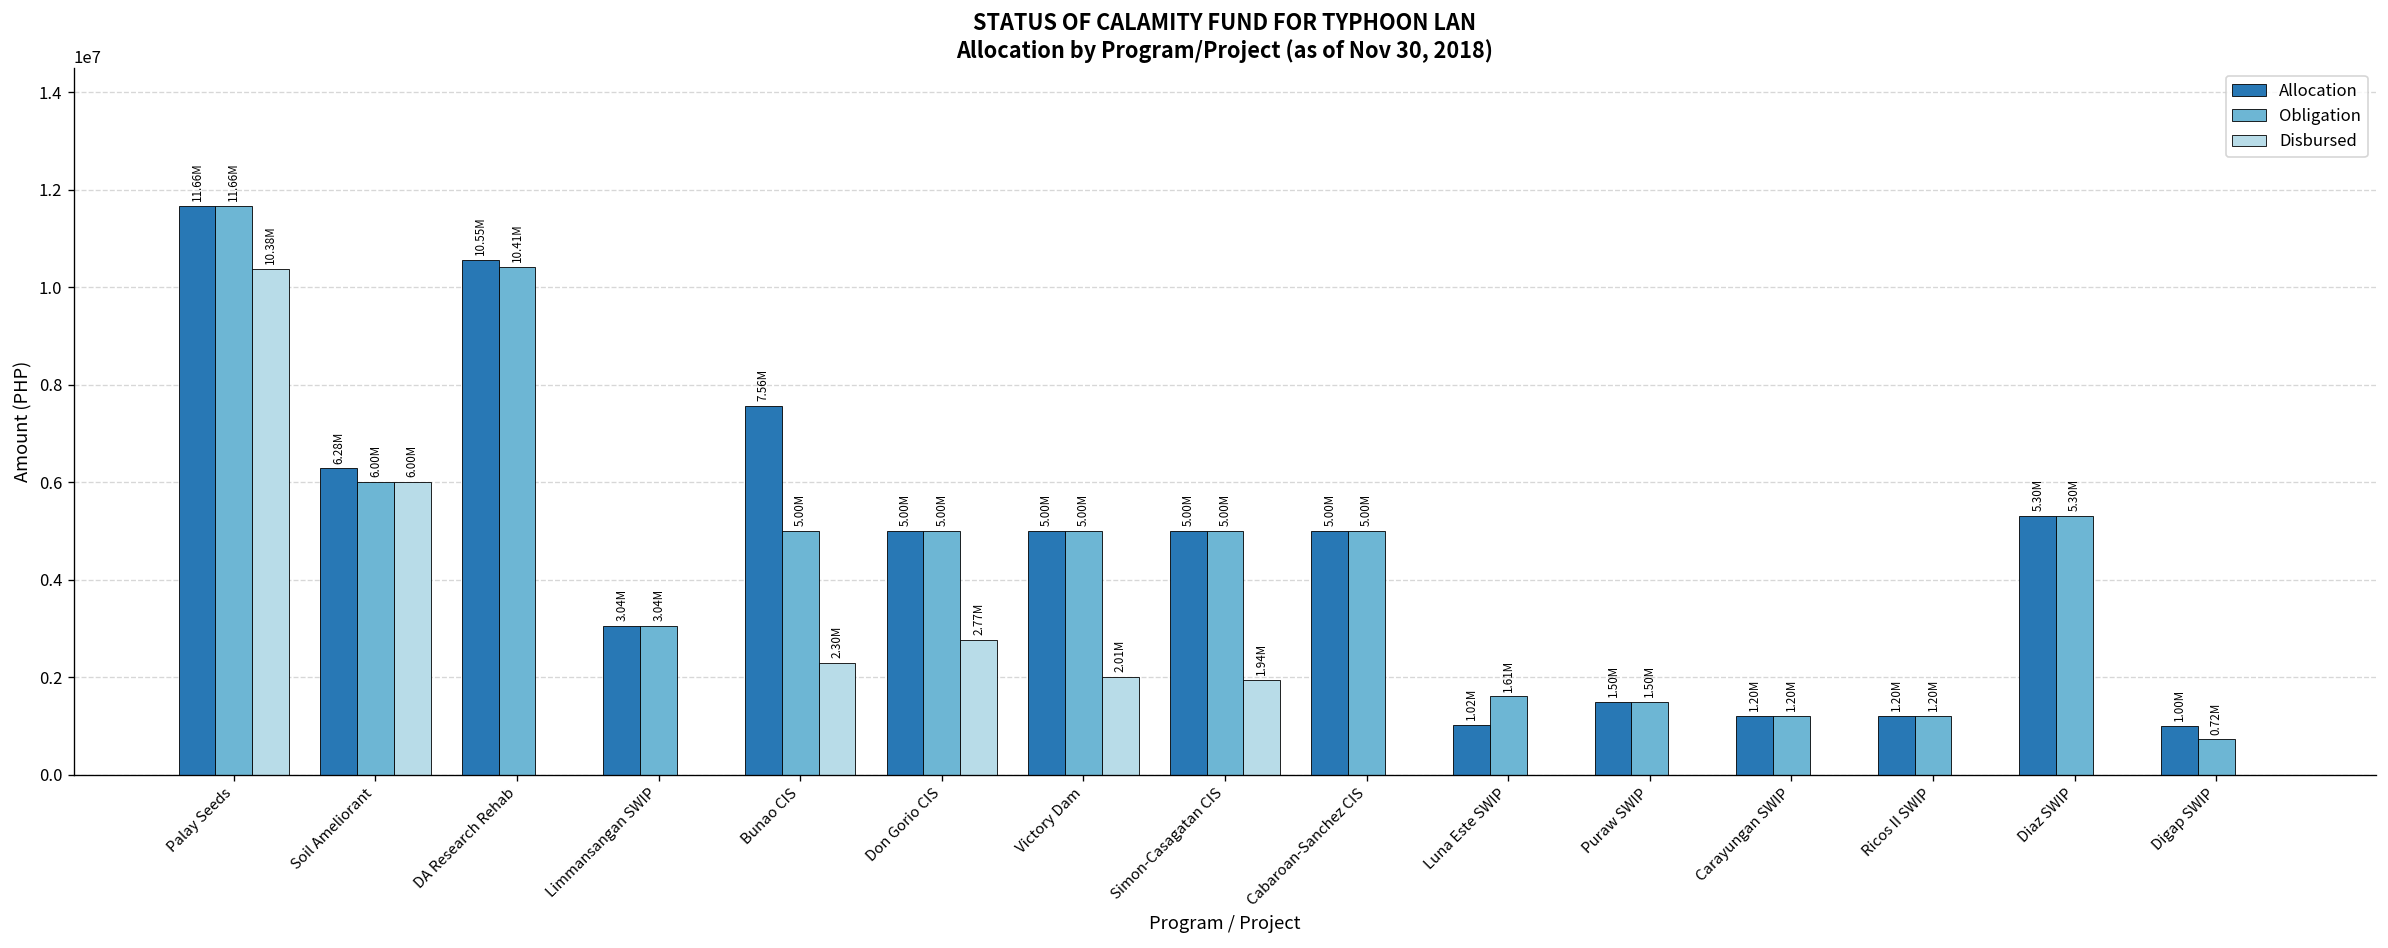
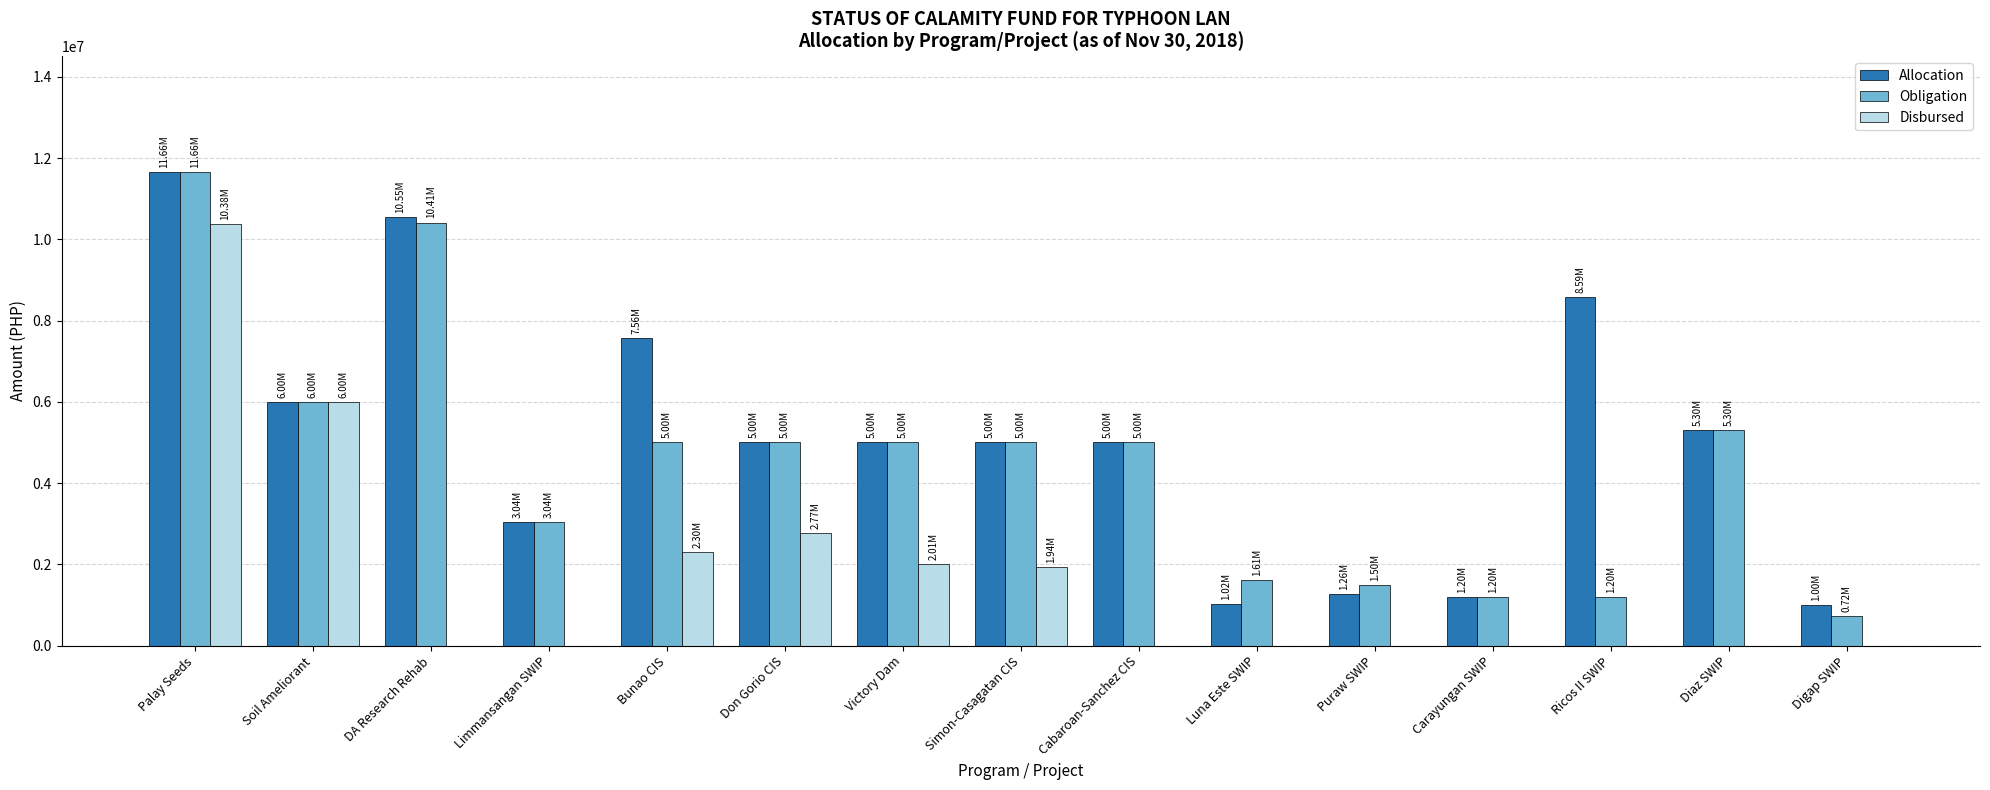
  {
    "Allocation": {
      "Palay Seeds": "11.66M",
-     "Soil Ameliorant": "6.28M",
+     "Soil Ameliorant": "6.00M",
      "DA Research Rehab": "10.55M",
      "Limmansangan SWIP": "3.04M",
      "Bunao CIS": "7.56M",
      "Don Gorio CIS": "5.00M",
      "Victory Dam": "5.00M",
      "Simon-Casagatan CIS": "5.00M",
      "Cabaroan-Sanchez CIS": "5.00M",
      "Luna Este SWIP": "1.02M",
-     "Puraw SWIP": "1.50M",
+     "Puraw SWIP": "1.26M",
      "Carayungan SWIP": "1.20M",
-     "Ricos II SWIP": "1.20M",
+     "Ricos II SWIP": "8.59M",
      "Diaz SWIP": "5.30M",
      "Digap SWIP": "1.00M"
    },
    "Obligation": {
      "Palay Seeds": "11.66M",
      "Soil Ameliorant": "6.00M",
      "DA Research Rehab": "10.41M",
      "Limmansangan SWIP": "3.04M",
      "Bunao CIS": "5.00M",
      "Don Gorio CIS": "5.00M",
      "Victory Dam": "5.00M",
      "Simon-Casagatan CIS": "5.00M",
      "Cabaroan-Sanchez CIS": "5.00M",
      "Luna Este SWIP": "1.61M",
      "Puraw SWIP": "1.50M",
      "Carayungan SWIP": "1.20M",
      "Ricos II SWIP": "1.20M",
      "Diaz SWIP": "5.30M",
      "Digap SWIP": "0.72M"
    },
    "Disbursed": {
      "Palay Seeds": "10.38M",
      "Soil Ameliorant": "6.00M",
      "Bunao CIS": "2.30M",
      "Don Gorio CIS": "2.77M",
      "Victory Dam": "2.01M",
      "Simon-Casagatan CIS": "1.94M"
    }
  }
